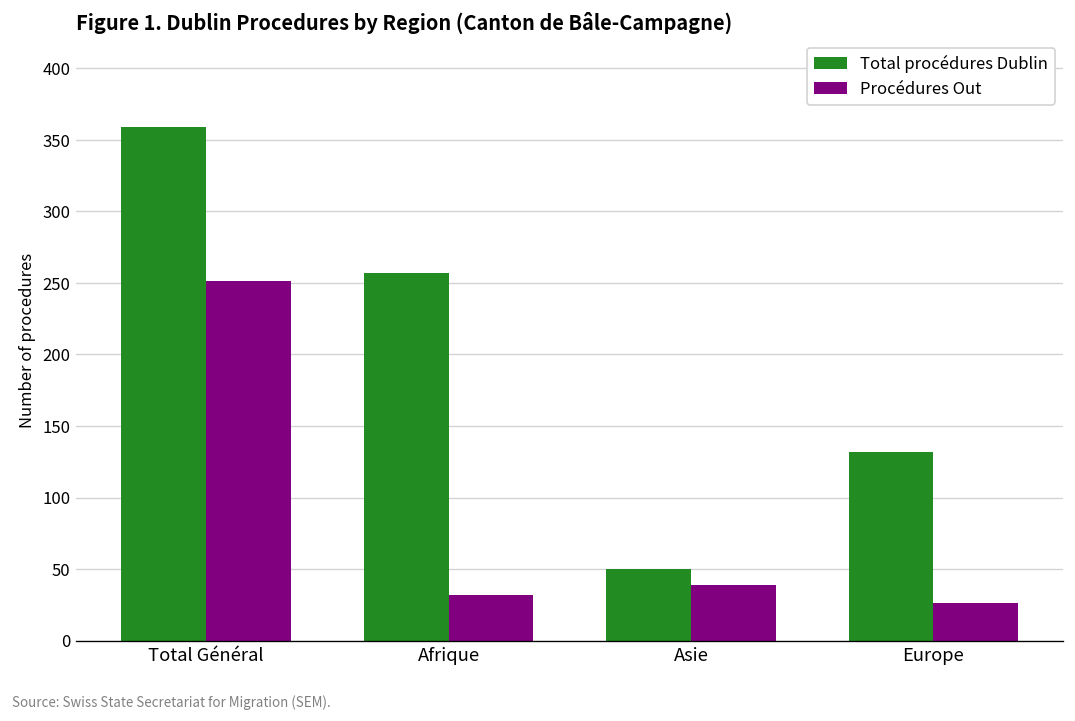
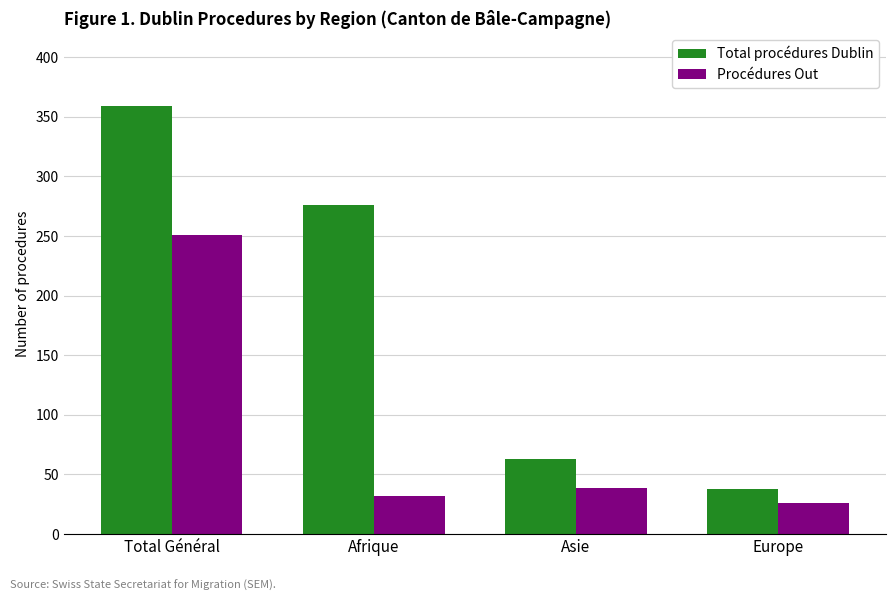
  {
    "Total procédures Dublin": {
      "Total Général": 359,
-     "Afrique": 257,
-     "Asie": 50,
-     "Europe": 132
+     "Afrique": 276,
+     "Asie": 63,
+     "Europe": 38
    },
    "Procédures Out": {
      "Total Général": 251,
      "Afrique": 32,
      "Asie": 39,
      "Europe": 26
    }
  }
